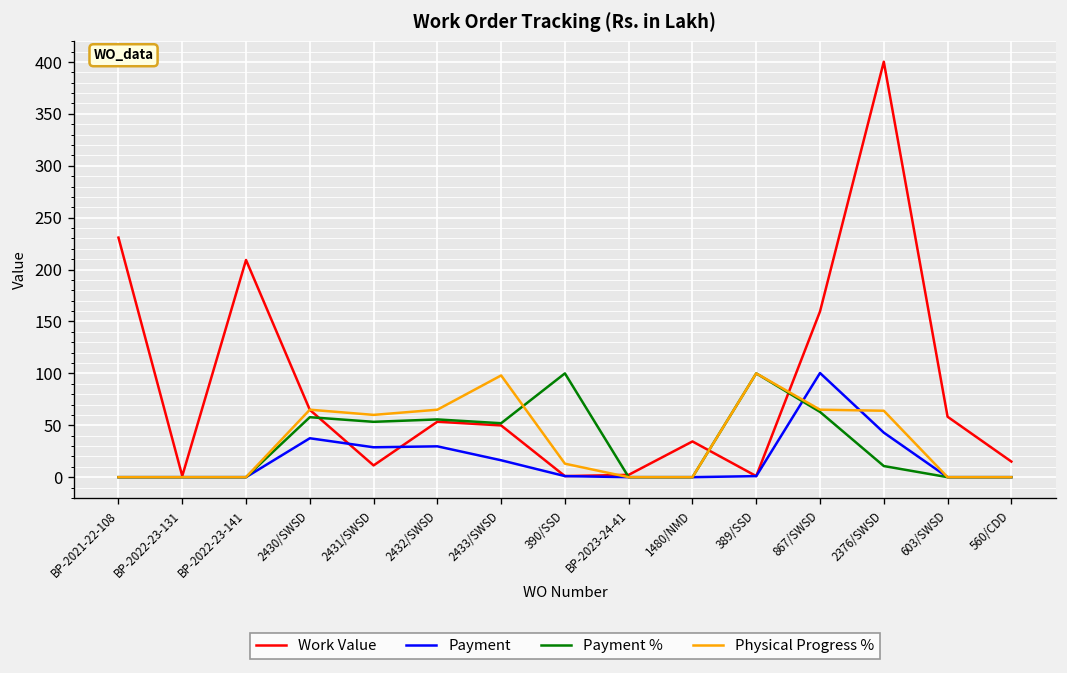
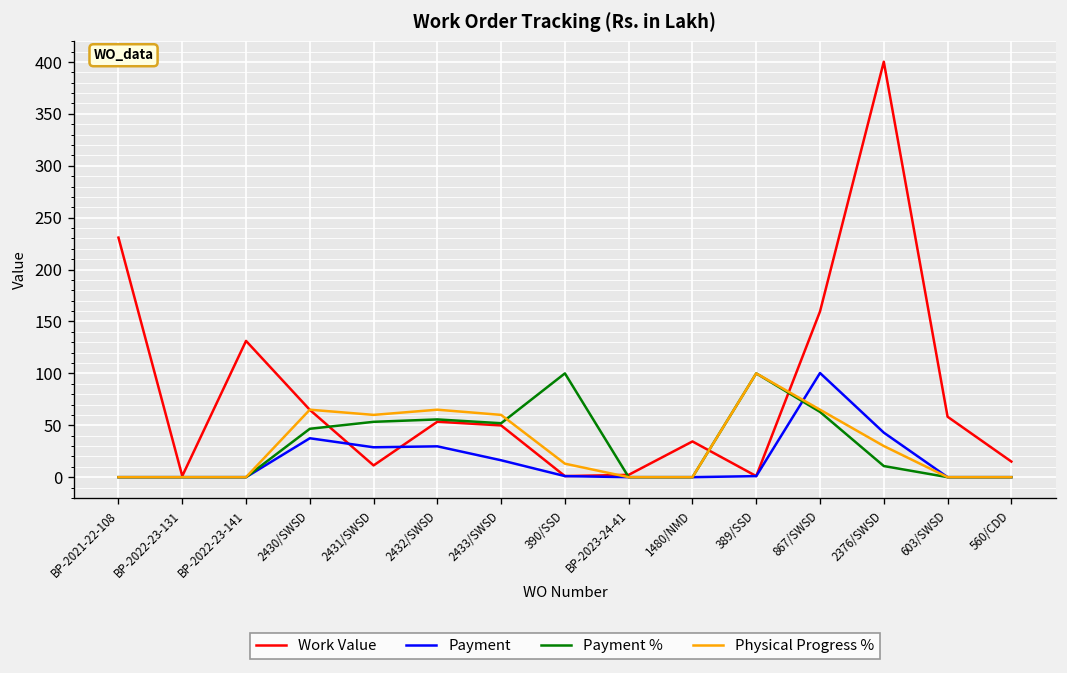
  {
    "Work Value": {
      "BP-2021-22-108": 230,
-     "BP-2022-23-141": 210,
+     "BP-2022-23-141": 130,
      "2431/SWSD": 10,
      "1480/NMD": 30,
      "867/SWSD": 160,
      "2376/SWSD": 400,
      "603/SWSD": 60,
      "560/CDD": 20
    },
    "Payment": {
      "2430/SWSD": 40,
      "2431/SWSD": 30,
      "2432/SWSD": 30,
      "2433/SWSD": 20,
      "867/SWSD": 100,
      "2376/SWSD": 40
    },
    "Payment %": {
-     "2430/SWSD": 60,
+     "2430/SWSD": 50,
      "2431/SWSD": 50,
      "390/SSD": 100,
      "2376/SWSD": 10
    },
    "Physical Progress %": {
      "2431/SWSD": 60,
      "2432/SWSD": 70,
-     "2433/SWSD": 100,
+     "2433/SWSD": 60,
      "390/SSD": 10,
-     "2376/SWSD": 60
+     "2376/SWSD": 30
    }
  }
